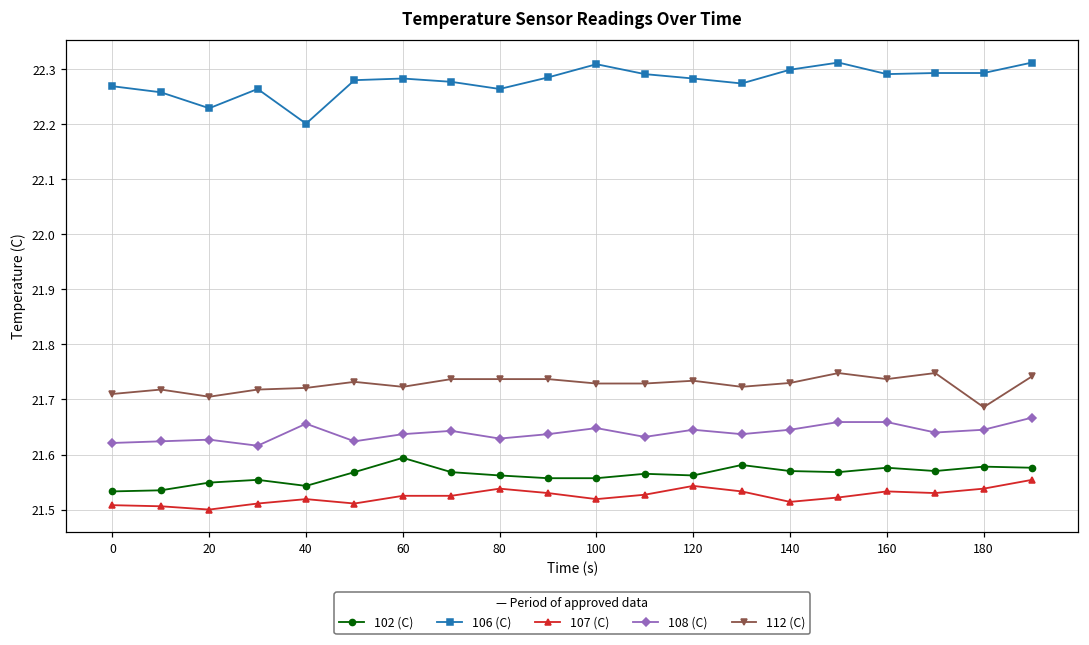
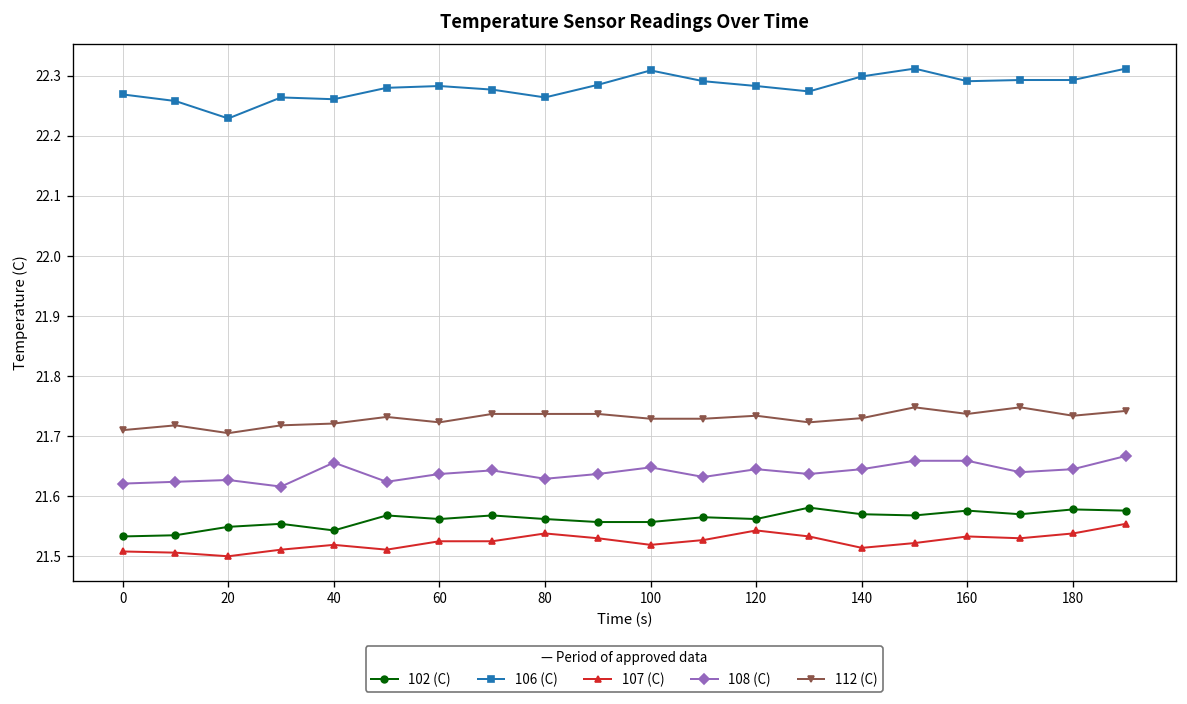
  {
    "102 (C)": {
      "0": 21.53,
      "20": 21.55,
      "40": 21.54,
-     "60": 21.59,
+     "60": 21.56,
      "80": 21.56,
      "100": 21.56,
      "120": 21.56,
      "140": 21.57,
      "160": 21.58,
      "180": 21.58
    },
    "106 (C)": {
      "0": 22.27,
      "20": 22.23,
-     "40": 22.20,
+     "40": 22.26,
      "60": 22.28,
      "80": 22.26,
      "100": 22.31,
      "120": 22.28,
      "140": 22.30,
      "160": 22.29,
      "180": 22.29
    },
    "107 (C)": {
      "0": 21.51,
      "20": 21.50,
      "40": 21.52,
      "60": 21.53,
      "80": 21.54,
      "100": 21.52,
      "120": 21.54,
      "140": 21.51,
      "160": 21.53,
      "180": 21.54
    },
    "108 (C)": {
      "0": 21.62,
      "20": 21.63,
      "40": 21.66,
      "60": 21.64,
      "80": 21.63,
      "100": 21.65,
      "120": 21.65,
      "140": 21.65,
      "160": 21.66,
      "180": 21.65
    },
    "112 (C)": {
      "0": 21.71,
      "20": 21.71,
      "40": 21.72,
      "60": 21.72,
      "80": 21.74,
      "100": 21.73,
      "120": 21.73,
      "140": 21.73,
      "160": 21.74,
-     "180": 21.69
+     "180": 21.73
    }
  }
